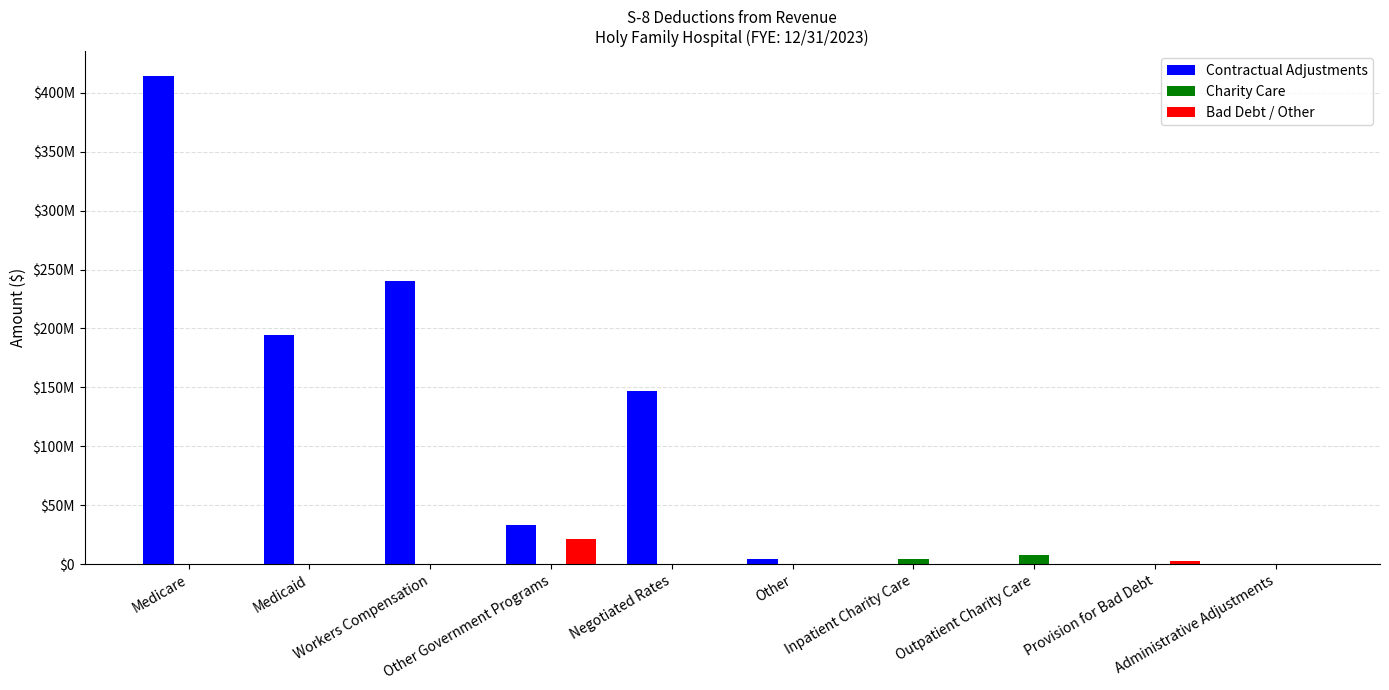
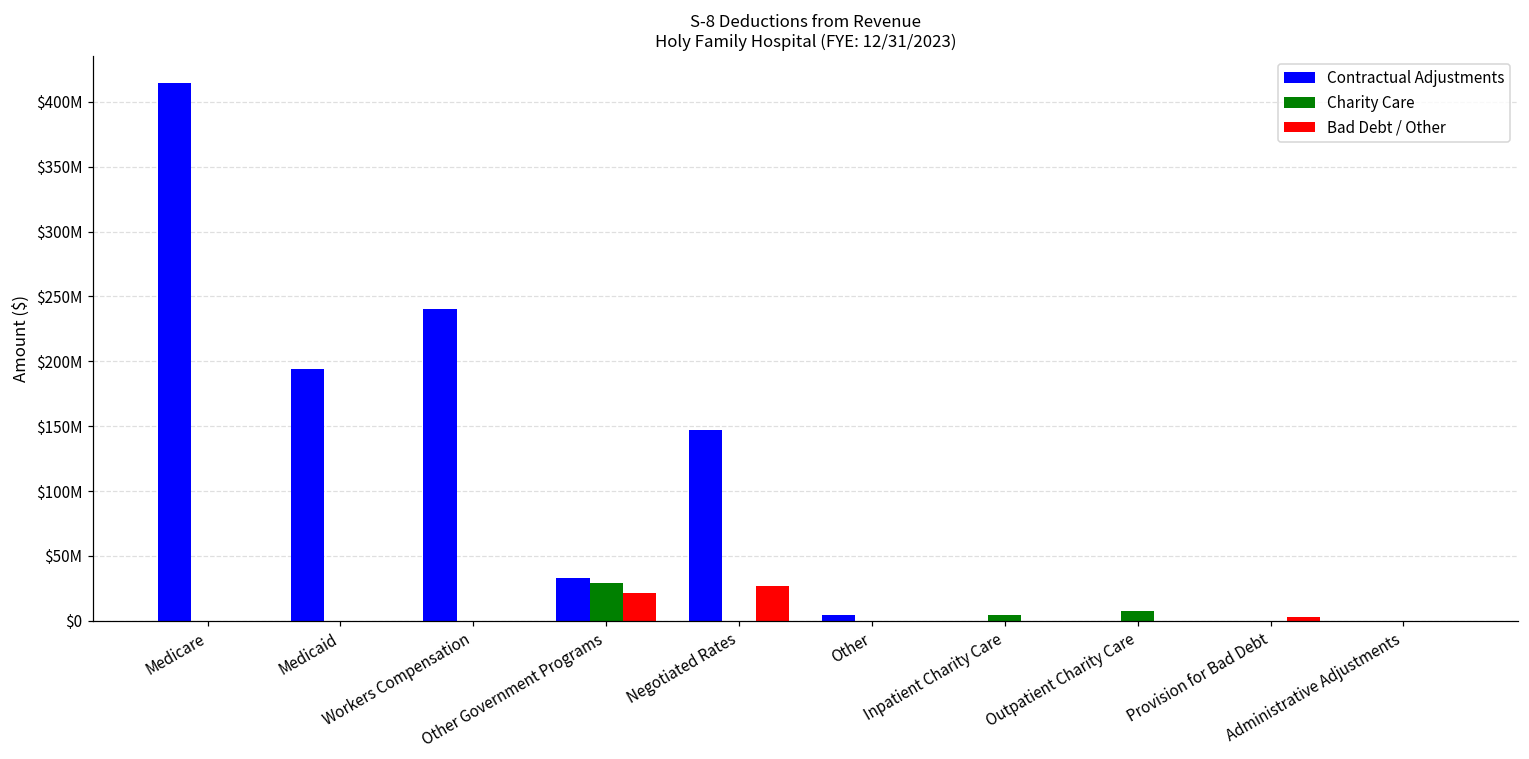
  {
    "Contractual Adjustments": {
      "Medicare": "$414000000",
      "Medicaid": "$194000000",
      "Workers Compensation": "$240000000",
      "Other Government Programs": "$33000000",
      "Negotiated Rates": "$147000000",
      "Other": "$4000000",
      "Inpatient Charity Care": "$0",
      "Outpatient Charity Care": "$0",
      "Provision for Bad Debt": "$0",
      "Administrative Adjustments": "$0"
    },
    "Charity Care": {
      "Medicare": "$0",
      "Medicaid": "$0",
      "Workers Compensation": "$0",
-     "Other Government Programs": "$0",
+     "Other Government Programs": "$29000000",
      "Negotiated Rates": "$0",
      "Other": "$0",
      "Inpatient Charity Care": "$4000000",
      "Outpatient Charity Care": "$8000000",
      "Provision for Bad Debt": "$0",
      "Administrative Adjustments": "$0"
    },
    "Bad Debt / Other": {
      "Medicare": "$0",
      "Medicaid": "$0",
      "Workers Compensation": "$0",
      "Other Government Programs": "$21000000",
-     "Negotiated Rates": "$0",
+     "Negotiated Rates": "$27000000",
      "Other": "$0",
      "Inpatient Charity Care": "$0",
      "Outpatient Charity Care": "$0",
      "Provision for Bad Debt": "$3000000",
      "Administrative Adjustments": "$0"
    }
  }
